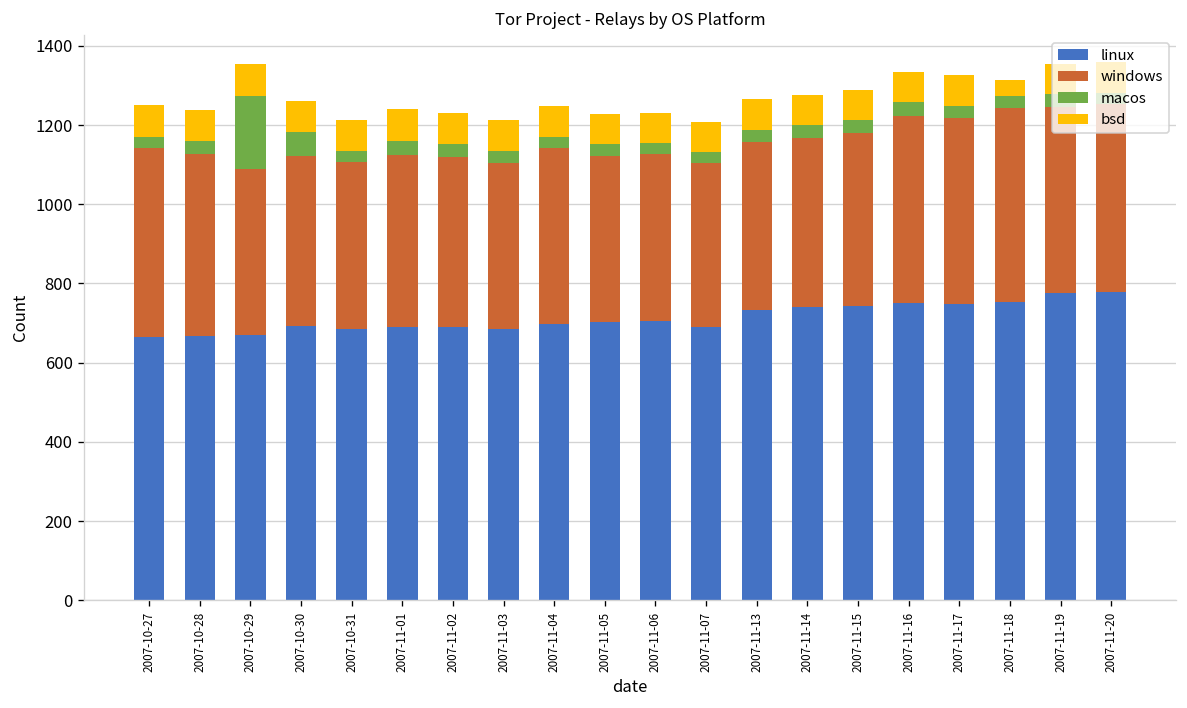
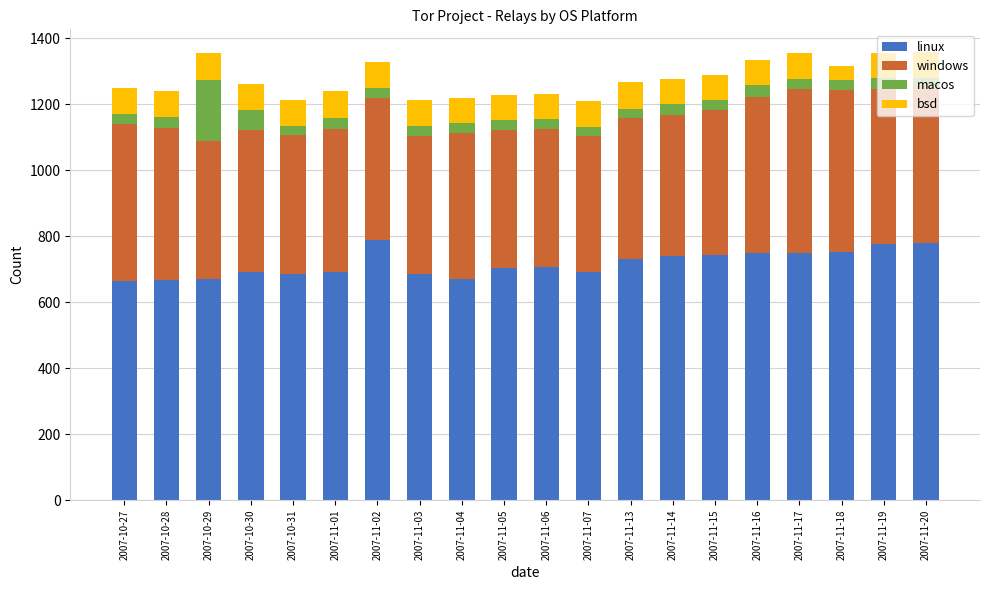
  {
    "linux": {
      "2007-10-27": 670,
      "2007-10-28": 670,
      "2007-10-29": 670,
      "2007-10-30": 690,
      "2007-10-31": 690,
      "2007-11-01": 690,
-     "2007-11-02": 690,
+     "2007-11-02": 790,
      "2007-11-03": 690,
-     "2007-11-04": 700,
+     "2007-11-04": 670,
      "2007-11-05": 700,
      "2007-11-06": 710,
      "2007-11-07": 690,
      "2007-11-13": 730,
      "2007-11-14": 740,
      "2007-11-15": 740,
      "2007-11-16": 750,
      "2007-11-17": 750,
      "2007-11-18": 750,
      "2007-11-19": 780,
      "2007-11-20": 780
    },
    "windows": {
      "2007-10-27": 480,
      "2007-10-28": 460,
      "2007-10-29": 420,
      "2007-10-30": 430,
      "2007-10-31": 420,
      "2007-11-01": 430,
      "2007-11-02": 430,
      "2007-11-03": 420,
      "2007-11-04": 440,
      "2007-11-05": 420,
      "2007-11-06": 420,
      "2007-11-07": 410,
      "2007-11-13": 430,
      "2007-11-14": 430,
      "2007-11-15": 440,
      "2007-11-16": 470,
-     "2007-11-17": 470,
+     "2007-11-17": 500,
      "2007-11-18": 490
    },
    "macos": {
      "2007-10-27": 30,
      "2007-10-28": 30,
      "2007-10-29": 190,
      "2007-10-30": 60,
      "2007-10-31": 30,
      "2007-11-01": 40,
      "2007-11-02": 30,
      "2007-11-03": 30,
      "2007-11-04": 30,
      "2007-11-05": 30,
      "2007-11-06": 30,
      "2007-11-07": 30,
      "2007-11-13": 30,
      "2007-11-14": 30,
      "2007-11-15": 30,
      "2007-11-16": 40,
      "2007-11-17": 30,
      "2007-11-18": 30
    },
    "bsd": {
      "2007-10-27": 80,
      "2007-10-28": 80,
      "2007-10-29": 80,
      "2007-10-30": 80,
      "2007-10-31": 80,
      "2007-11-01": 80,
      "2007-11-02": 80,
      "2007-11-03": 80,
      "2007-11-04": 80,
      "2007-11-05": 80,
      "2007-11-06": 80,
      "2007-11-07": 80,
      "2007-11-13": 80,
      "2007-11-14": 80,
      "2007-11-15": 80,
      "2007-11-16": 80,
      "2007-11-17": 80,
      "2007-11-18": 40
    }
  }
